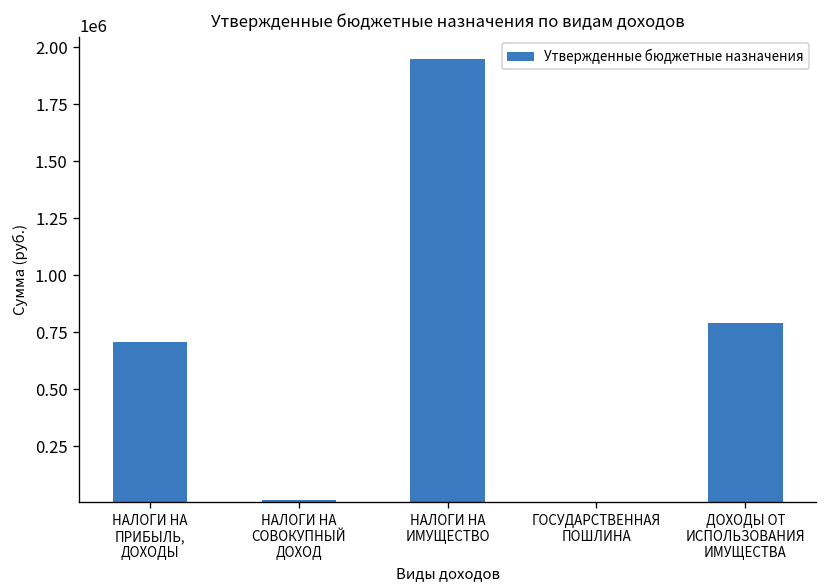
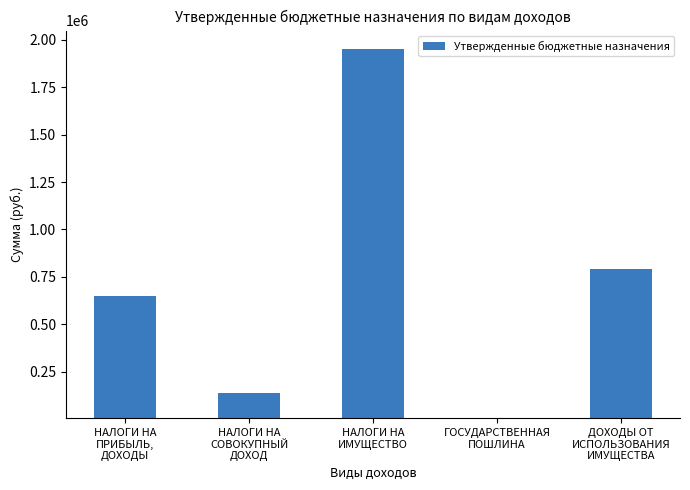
  {
-   "НАЛОГИ НА ПРИБЫЛЬ, ДОХОДЫ": 710000,
-   "НАЛОГИ НА СОВОКУПНЫЙ ДОХОД": 20000,
+   "НАЛОГИ НА ПРИБЫЛЬ, ДОХОДЫ": 650000,
+   "НАЛОГИ НА СОВОКУПНЫЙ ДОХОД": 140000,
    "НАЛОГИ НА ИМУЩЕСТВО": 1950000,
    "ДОХОДЫ ОТ ИСПОЛЬЗОВАНИЯ ИМУЩЕСТВА": 790000
  }
